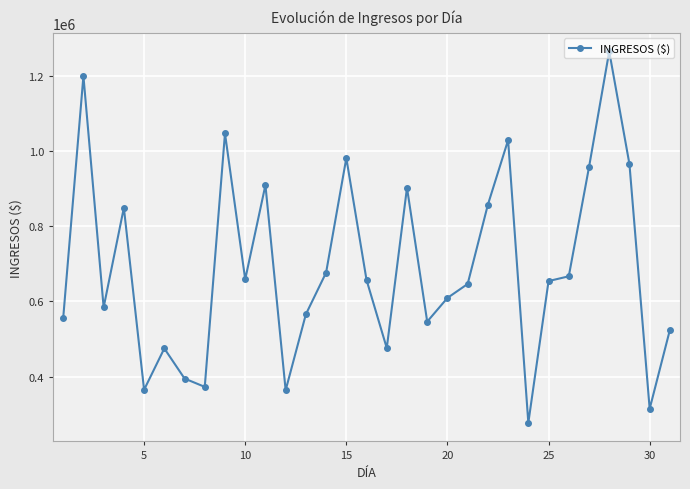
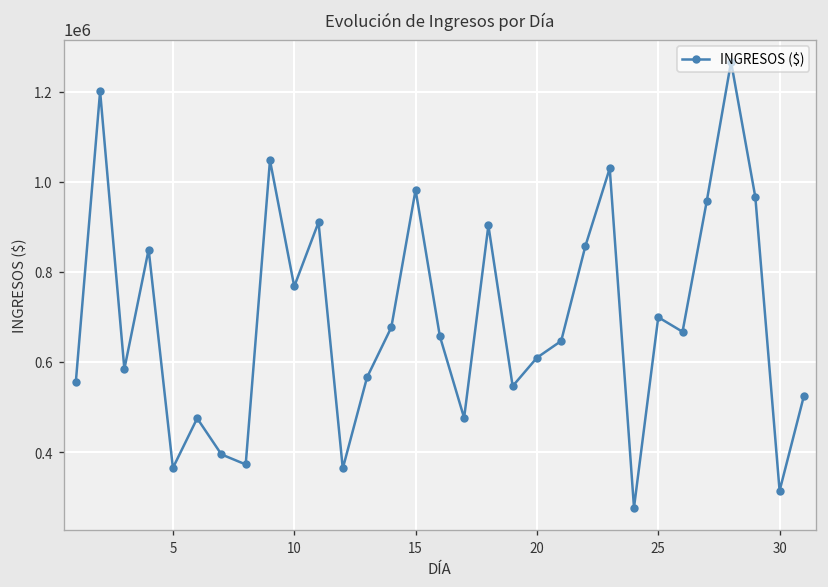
  {
    "5": 360000,
-   "10": 660000,
+   "10": 770000,
    "15": 980000,
    "20": 610000,
-   "25": 650000,
+   "25": 700000,
    "30": 310000
  }
